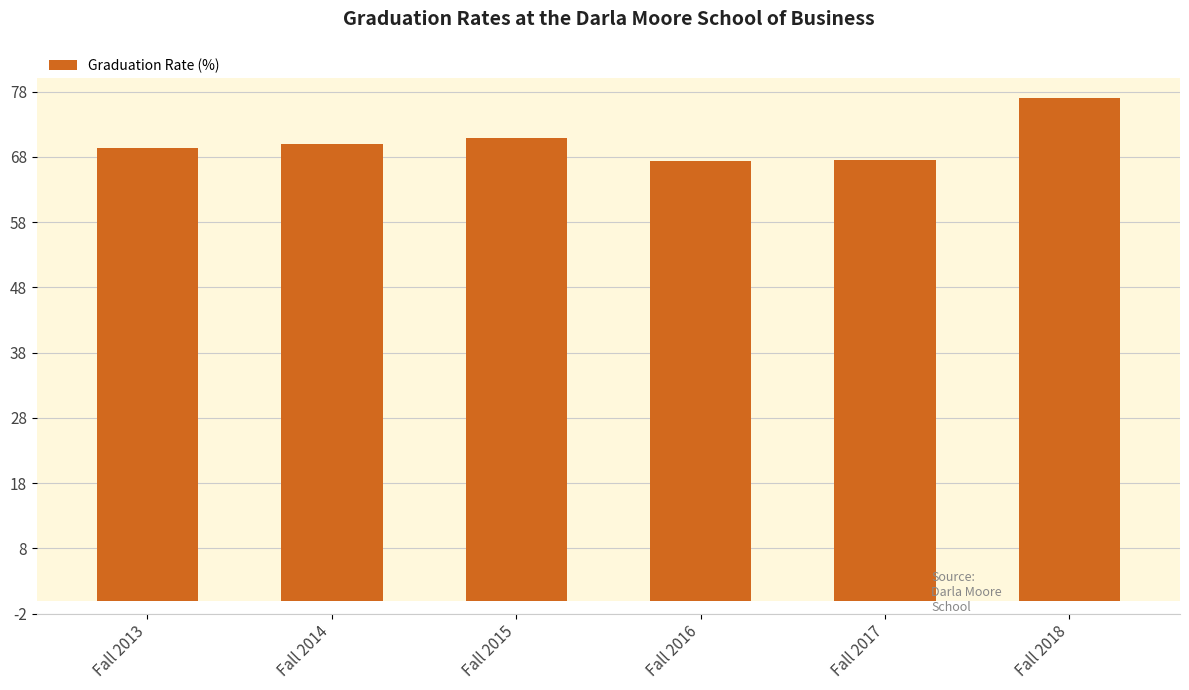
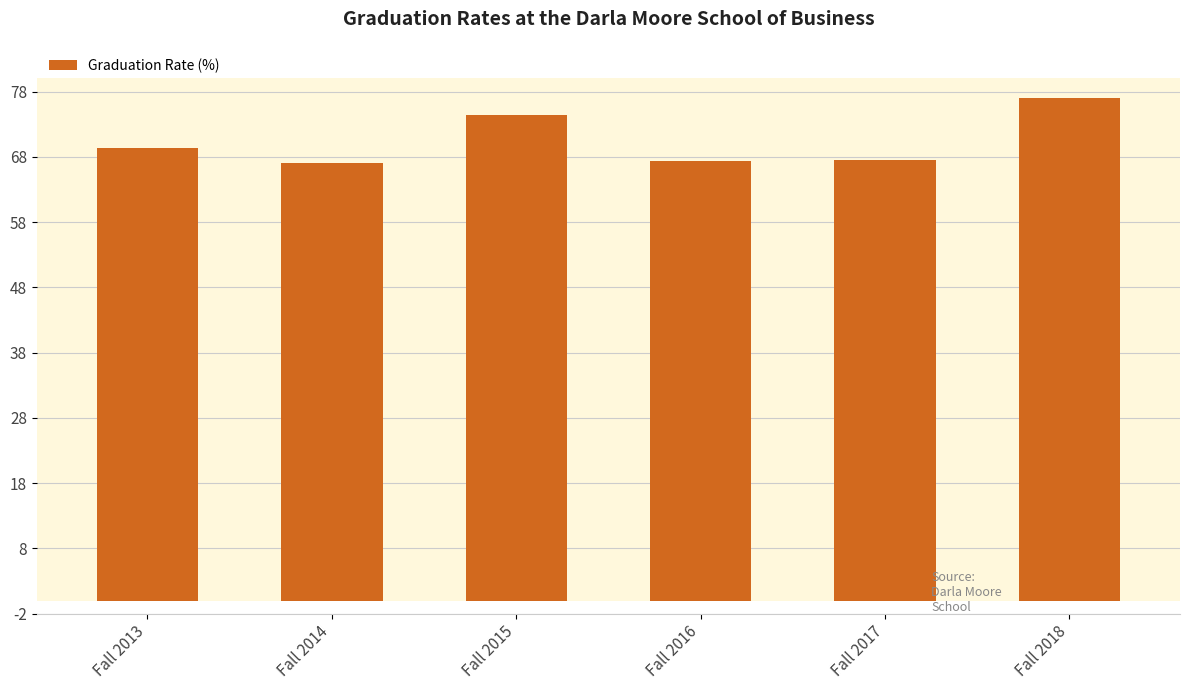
  {
    "Fall 2013": 69,
-   "Fall 2014": 70,
-   "Fall 2015": 71,
+   "Fall 2014": 67,
+   "Fall 2015": 74,
    "Fall 2016": 67,
    "Fall 2017": 68,
    "Fall 2018": 77
  }
